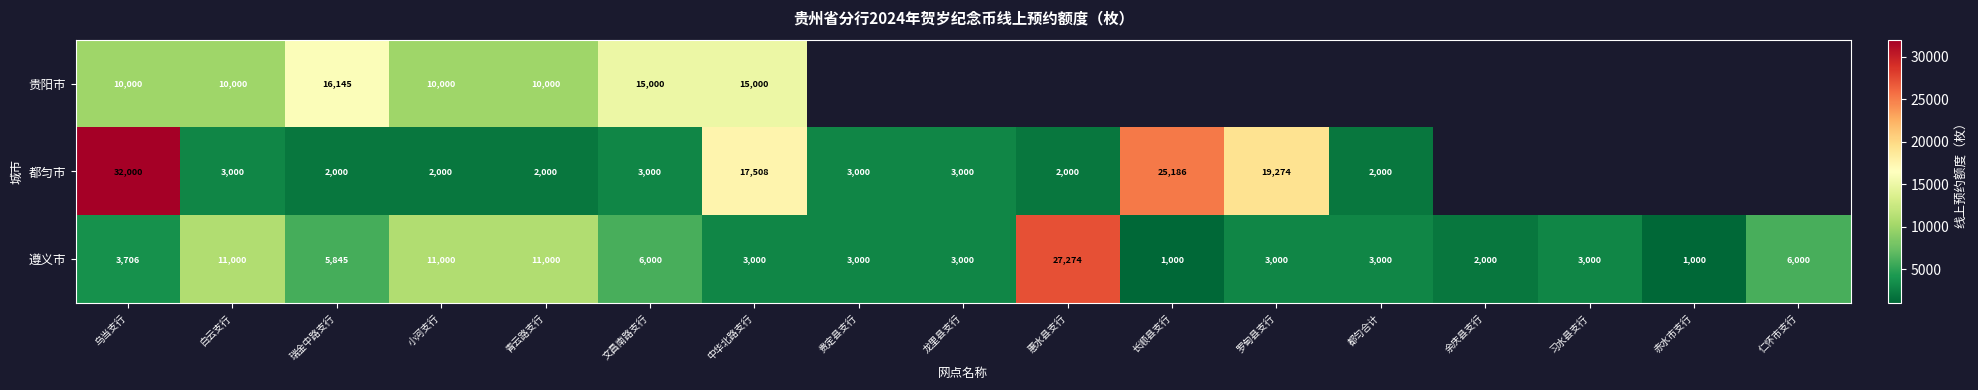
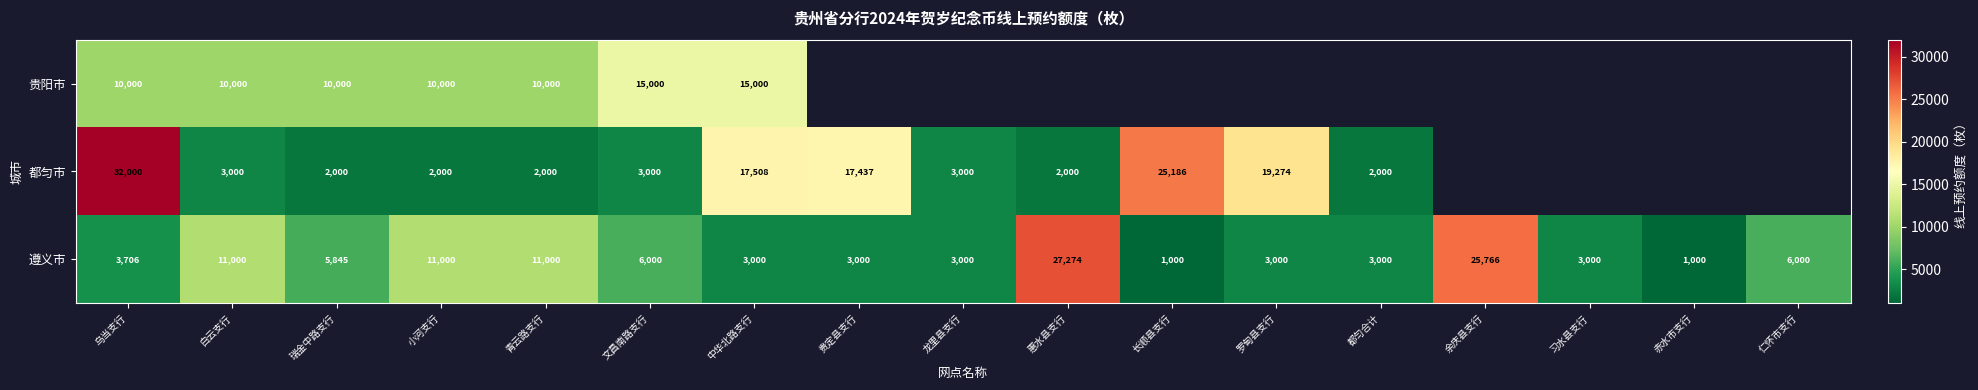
  {
    "贵阳市": {
      "乌当支行": "10,000",
      "白云支行": "10,000",
-     "瑞金中路支行": "16,145",
+     "瑞金中路支行": "10,000",
      "小河支行": "10,000",
      "青云路支行": "10,000",
      "文昌南路支行": "15,000",
      "中华北路支行": "15,000"
    },
    "都匀市": {
      "乌当支行": "32,000",
      "白云支行": "3,000",
      "瑞金中路支行": "2,000",
      "小河支行": "2,000",
      "青云路支行": "2,000",
      "文昌南路支行": "3,000",
      "中华北路支行": "17,508",
-     "贵定县支行": "3,000",
+     "贵定县支行": "17,437",
      "龙里县支行": "3,000",
      "惠水县支行": "2,000",
      "长顺县支行": "25,186",
      "罗甸县支行": "19,274",
      "都匀合计": "2,000"
    },
    "遵义市": {
      "乌当支行": "3,706",
      "白云支行": "11,000",
      "瑞金中路支行": "5,845",
      "小河支行": "11,000",
      "青云路支行": "11,000",
      "文昌南路支行": "6,000",
      "中华北路支行": "3,000",
      "贵定县支行": "3,000",
      "龙里县支行": "3,000",
      "惠水县支行": "27,274",
      "长顺县支行": "1,000",
      "罗甸县支行": "3,000",
      "都匀合计": "3,000",
-     "余庆县支行": "2,000",
+     "余庆县支行": "25,766",
      "习水县支行": "3,000",
      "赤水市支行": "1,000",
      "仁怀市支行": "6,000"
    }
  }
